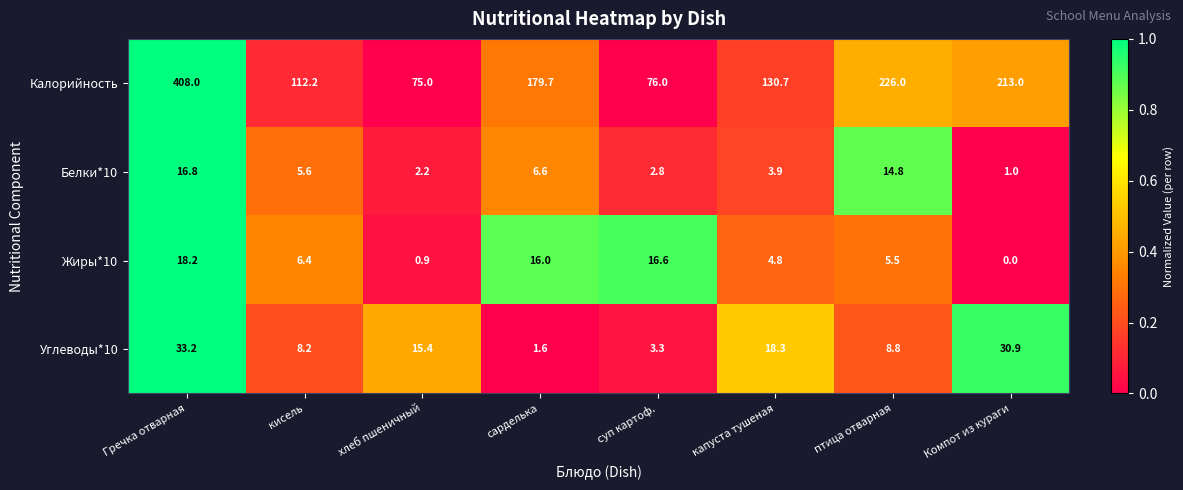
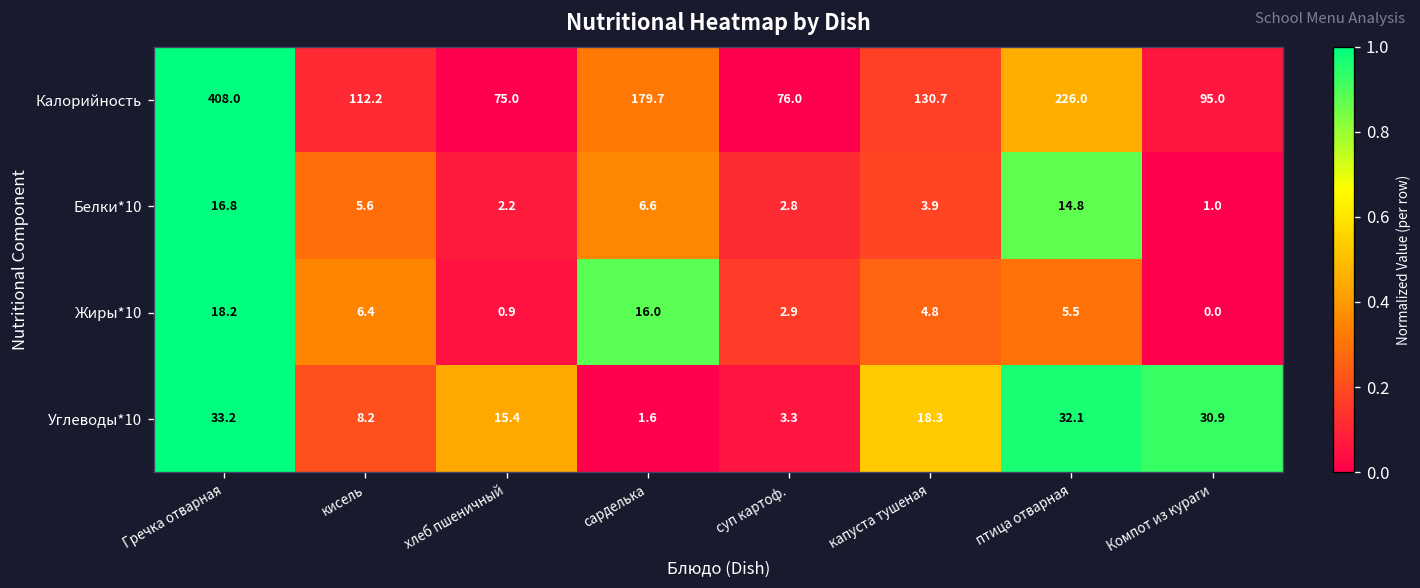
  {
    "Калорийность": {
      "Гречка отварная": 408.0,
      "кисель": 112.2,
      "хлеб пшеничный": 75.0,
      "сарделька": 179.7,
      "суп картоф.": 76.0,
      "капуста тушеная": 130.7,
      "птица отварная": 226.0,
-     "Компот из кураги": 213.0
+     "Компот из кураги": 95.0
    },
    "Белки*10": {
      "Гречка отварная": 16.8,
      "кисель": 5.6,
      "хлеб пшеничный": 2.2,
      "сарделька": 6.6,
      "суп картоф.": 2.8,
      "капуста тушеная": 3.9,
      "птица отварная": 14.8,
      "Компот из кураги": 1.0
    },
    "Жиры*10": {
      "Гречка отварная": 18.2,
      "кисель": 6.4,
      "хлеб пшеничный": 0.9,
      "сарделька": 16.0,
-     "суп картоф.": 16.6,
+     "суп картоф.": 2.9,
      "капуста тушеная": 4.8,
      "птица отварная": 5.5,
      "Компот из кураги": 0.0
    },
    "Углеводы*10": {
      "Гречка отварная": 33.2,
      "кисель": 8.2,
      "хлеб пшеничный": 15.4,
      "сарделька": 1.6,
      "суп картоф.": 3.3,
      "капуста тушеная": 18.3,
-     "птица отварная": 8.8,
+     "птица отварная": 32.1,
      "Компот из кураги": 30.9
    }
  }
